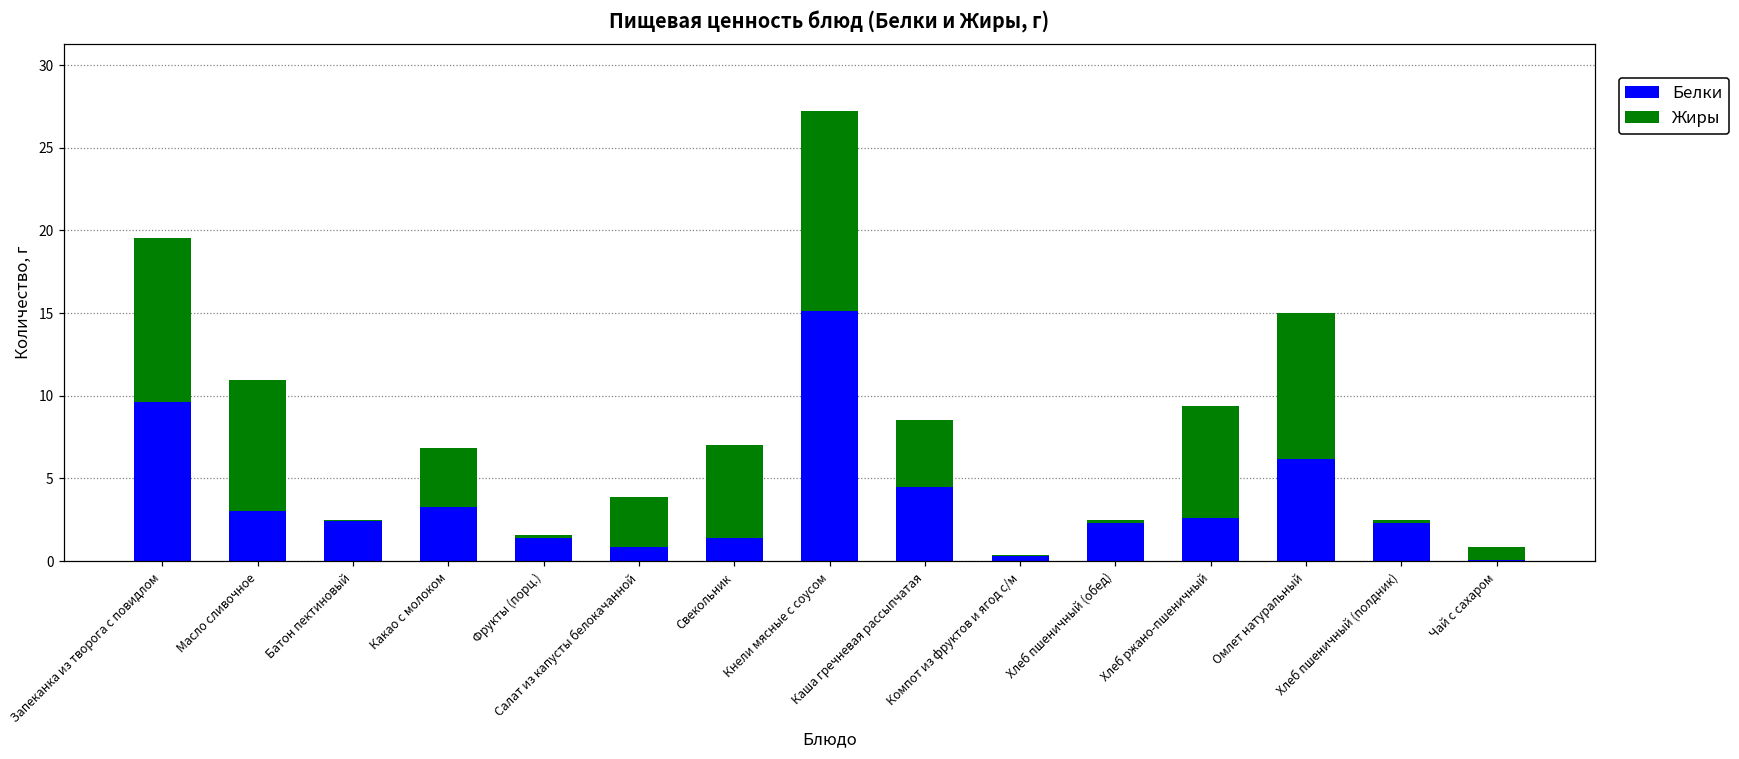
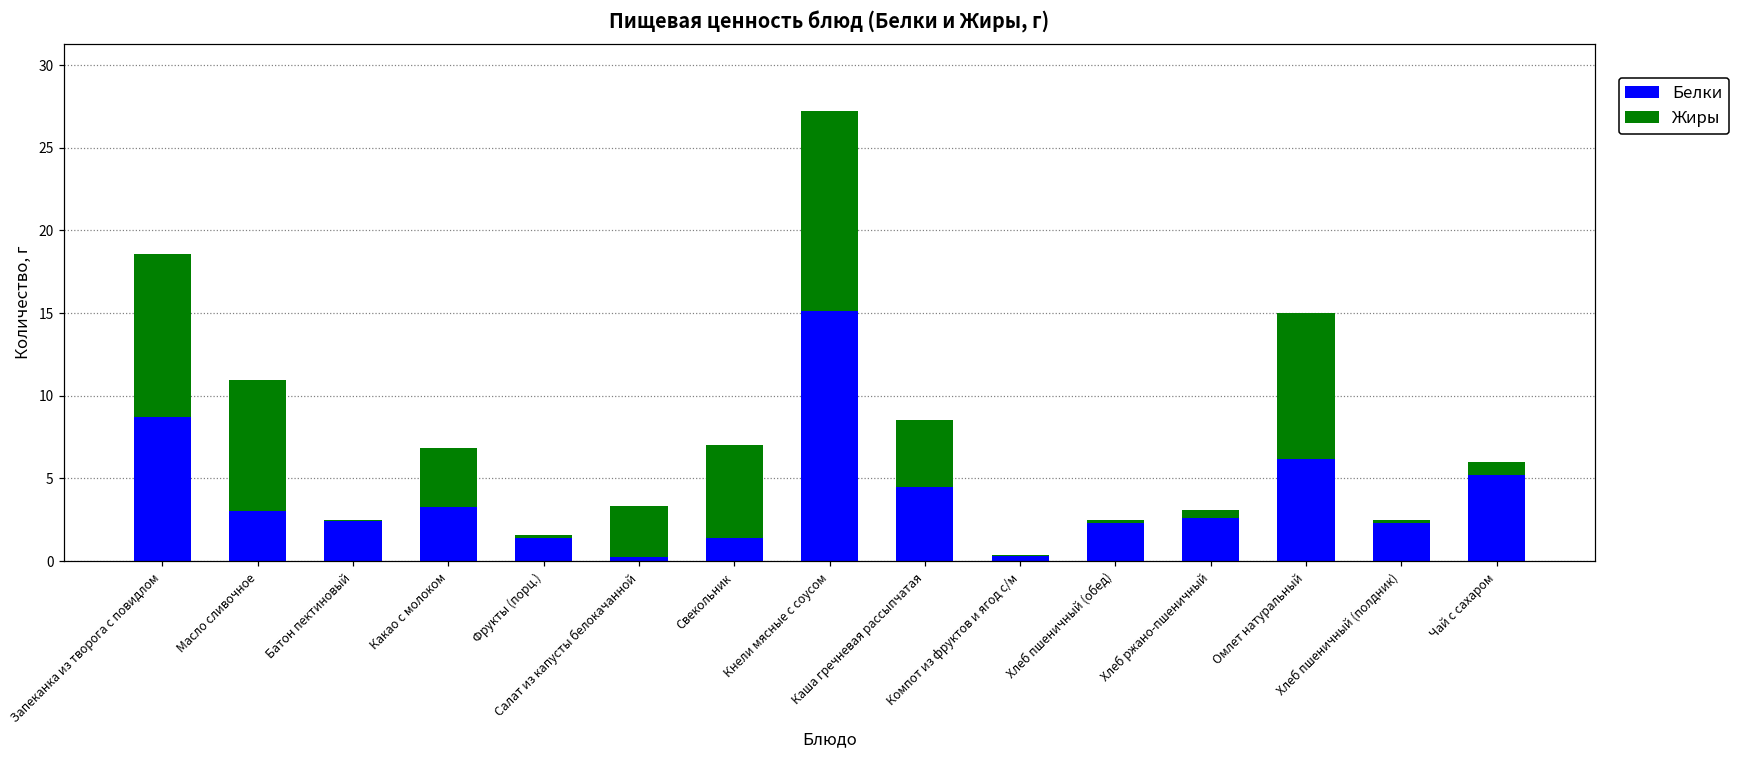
  {
    "Белки": {
-     "Запеканка из творога с повидлом": 9.6,
+     "Запеканка из творога с повидлом": 8.7,
      "Масло сливочное": 3.0,
      "Батон пектиновый": 2.4,
      "Какао с молоком": 3.3,
      "Фрукты (порц.)": 1.4,
-     "Салат из капусты белокачанной": 0.9,
+     "Салат из капусты белокачанной": 0.3,
      "Свекольник": 1.4,
      "Кнели мясные с соусом": 15.1,
      "Каша гречневая рассыпчатая": 4.5,
      "Компот из фруктов и ягод с/м": 0.3,
      "Хлеб пшеничный (обед)": 2.3,
      "Хлеб ржано-пшеничный": 2.6,
      "Омлет натуральный": 6.2,
      "Хлеб пшеничный (полдник)": 2.3,
-     "Чай с сахаром": 0.1
+     "Чай с сахаром": 5.2
    },
    "Жиры": {
      "Запеканка из творога с повидлом": 9.9,
      "Масло сливочное": 8.0,
      "Какао с молоком": 3.5,
      "Фрукты (порц.)": 0.2,
      "Салат из капусты белокачанной": 3.1,
      "Свекольник": 5.6,
      "Кнели мясные с соусом": 12.1,
      "Каша гречневая рассыпчатая": 4.1,
      "Хлеб пшеничный (обед)": 0.2,
-     "Хлеб ржано-пшеничный": 6.8,
+     "Хлеб ржано-пшеничный": 0.5,
      "Омлет натуральный": 8.8,
      "Хлеб пшеничный (полдник)": 0.2,
      "Чай с сахаром": 0.8
    }
  }
